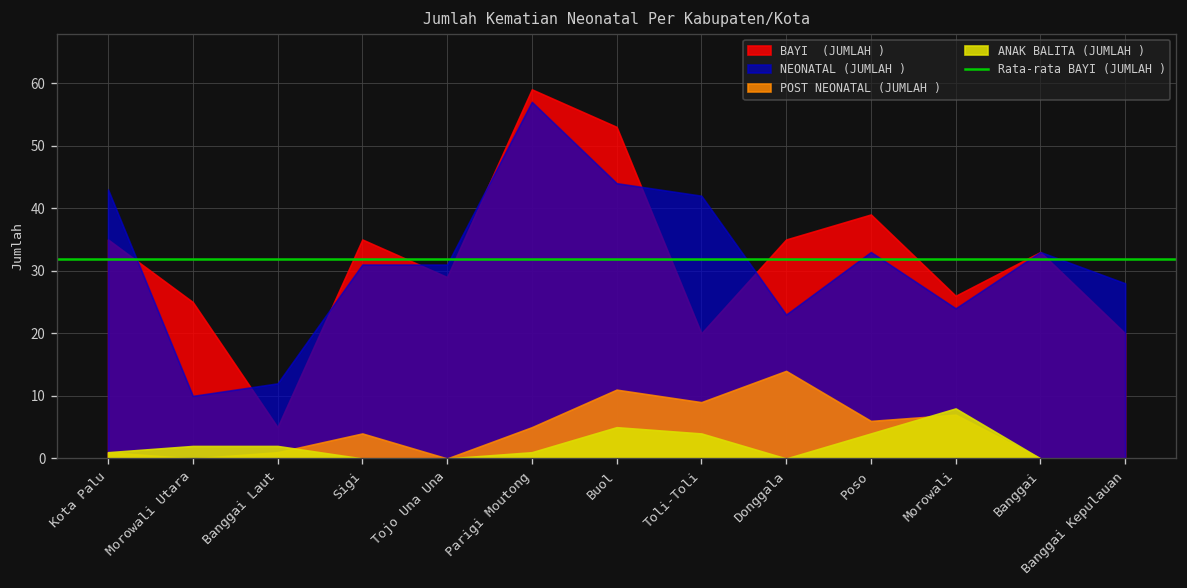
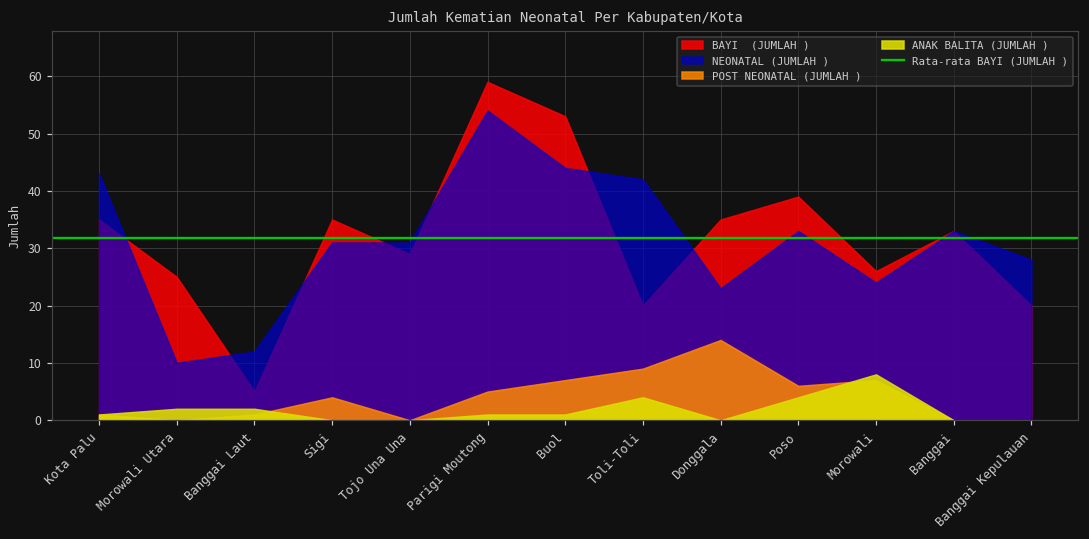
  {
    "BAYI (JUMLAH )": {
      "Kota Palu": 35,
      "Morowali Utara": 25,
      "Banggai Laut": 5,
      "Sigi": 35,
      "Tojo Una Una": 29,
      "Parigi Moutong": 59,
      "Buol": 53,
      "Toli-Toli": 20,
      "Donggala": 35,
      "Poso": 39,
      "Morowali": 26,
      "Banggai Kepulauan": 20
    },
    "NEONATAL (JUMLAH )": {
      "Kota Palu": 43,
      "Morowali Utara": 10,
      "Banggai Laut": 12,
      "Sigi": 31,
      "Tojo Una Una": 31,
-     "Parigi Moutong": 57,
+     "Parigi Moutong": 54,
      "Buol": 44,
      "Toli-Toli": 42,
      "Donggala": 23,
      "Poso": 33,
      "Morowali": 24,
      "Banggai Kepulauan": 28
    },
    "POST NEONATAL (JUMLAH )": {
      "Morowali Utara": 0,
      "Banggai Laut": 1,
      "Sigi": 4,
      "Parigi Moutong": 5,
-     "Buol": 11,
+     "Buol": 7,
      "Toli-Toli": 9,
      "Donggala": 14,
      "Poso": 6,
      "Morowali": 7
    },
    "ANAK BALITA (JUMLAH )": {
      "Morowali Utara": 2,
      "Banggai Laut": 2,
      "Sigi": 0,
      "Parigi Moutong": 1,
-     "Buol": 5,
+     "Buol": 1,
      "Toli-Toli": 4,
      "Donggala": 0,
      "Poso": 4,
      "Morowali": 8
    }
  }
